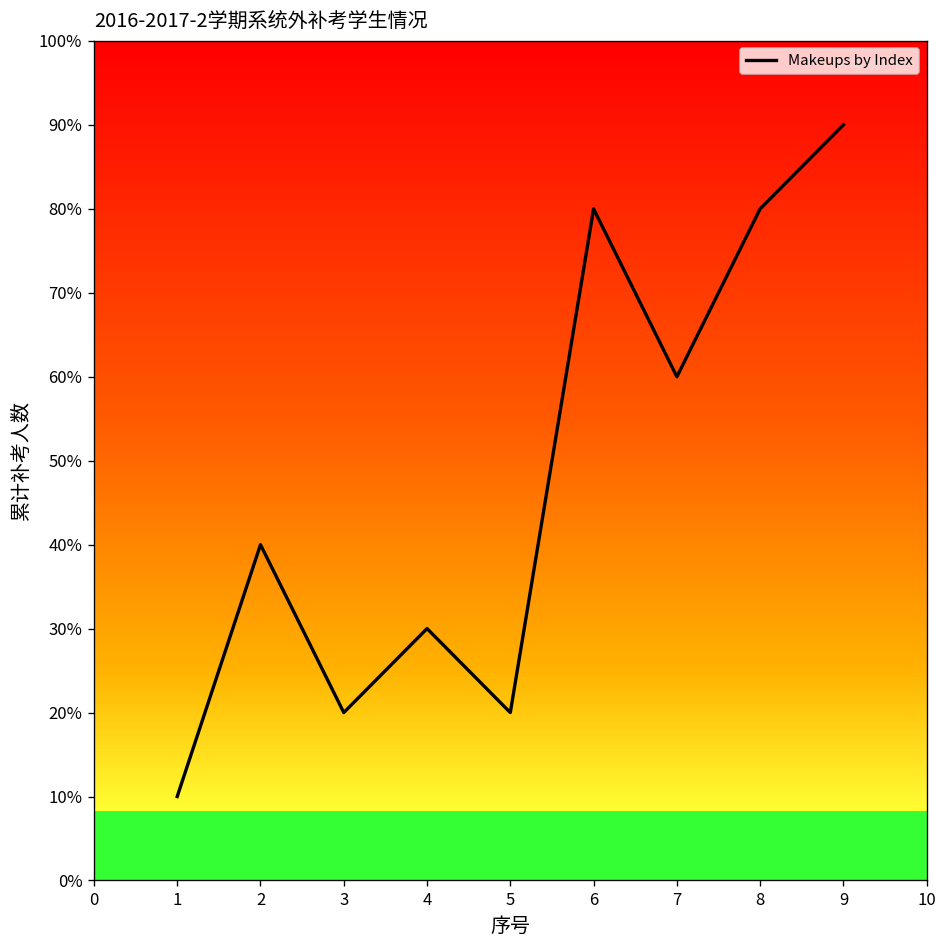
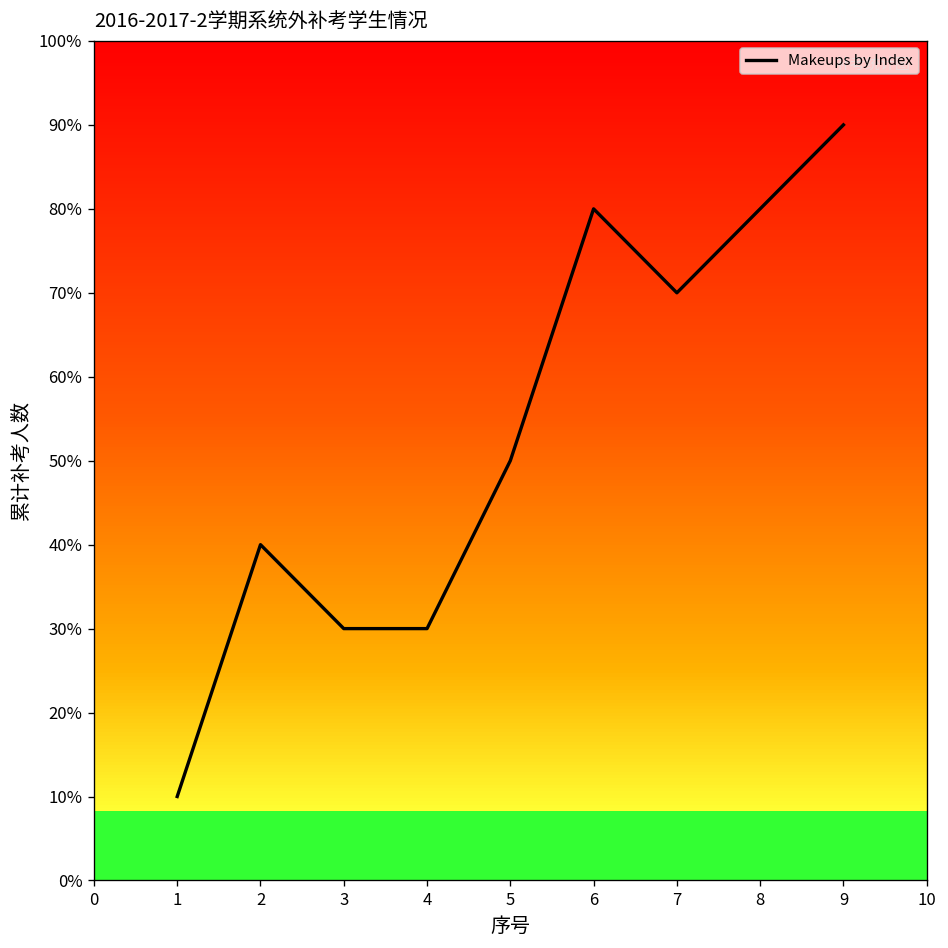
  {
    "1": "10%",
    "2": "40%",
-   "3": "20%",
+   "3": "30%",
    "4": "30%",
-   "5": "20%",
+   "5": "50%",
    "6": "80%",
-   "7": "60%",
+   "7": "70%",
    "8": "80%",
    "9": "90%"
  }
